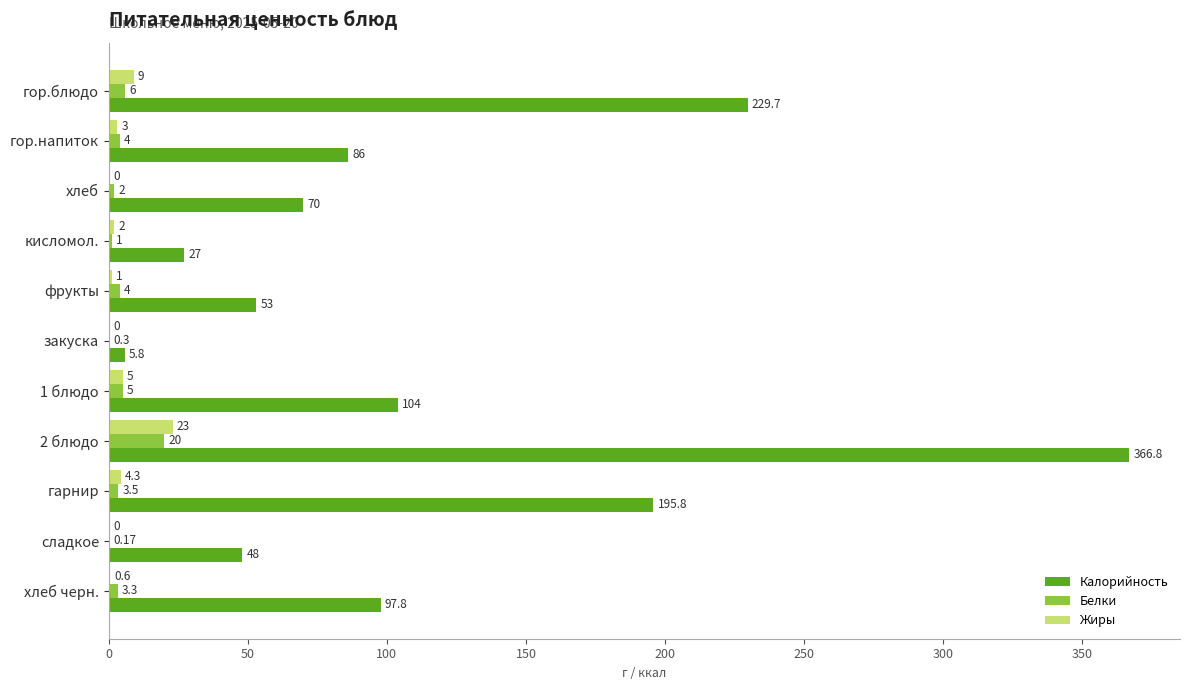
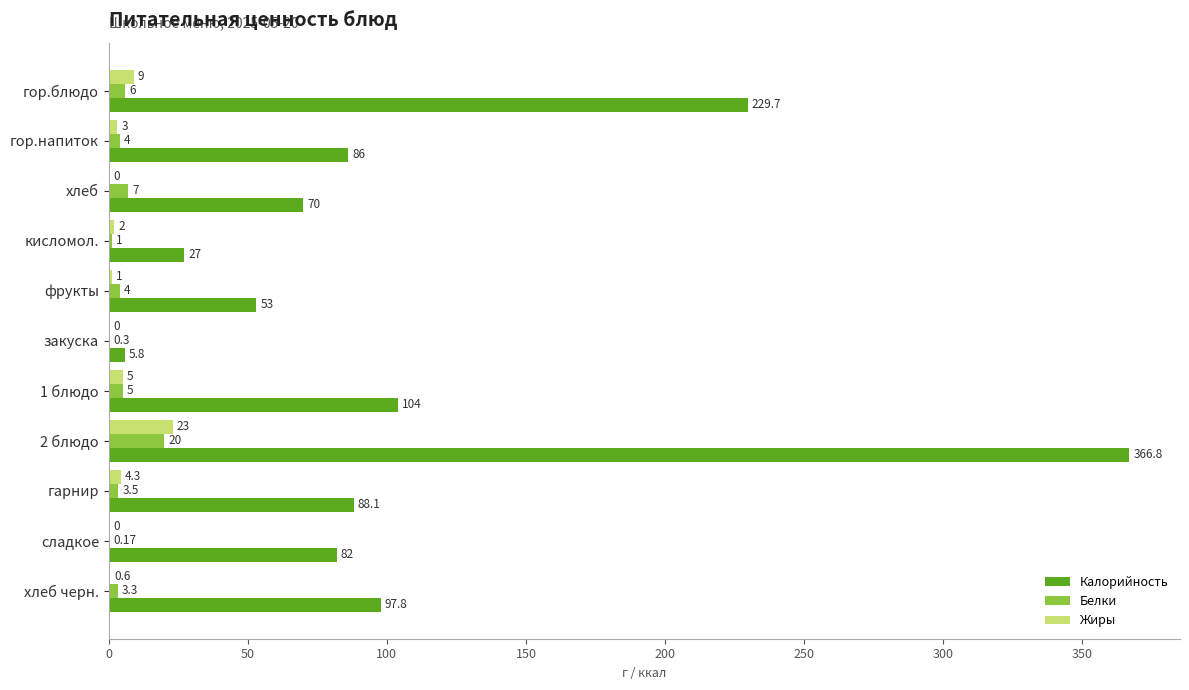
  {
    "Калорийность": {
      "гор.блюдо": 229.7,
      "гор.напиток": 86,
      "хлеб": 70,
      "кисломол.": 27,
      "фрукты": 53,
      "закуска": 5.8,
      "1 блюдо": 104,
      "2 блюдо": 366.8,
-     "гарнир": 195.8,
-     "сладкое": 48,
+     "гарнир": 88.1,
+     "сладкое": 82,
      "хлеб черн.": 97.8
    },
    "Белки": {
      "гор.блюдо": 6,
      "гор.напиток": 4,
-     "хлеб": 2,
+     "хлеб": 7,
      "кисломол.": 1,
      "фрукты": 4,
      "закуска": 0.3,
      "1 блюдо": 5,
      "2 блюдо": 20,
      "гарнир": 3.5,
      "сладкое": 0.17,
      "хлеб черн.": 3.3
    },
    "Жиры": {
      "гор.блюдо": 9,
      "гор.напиток": 3,
      "хлеб": 0,
      "кисломол.": 2,
      "фрукты": 1,
      "закуска": 0,
      "1 блюдо": 5,
      "2 блюдо": 23,
      "гарнир": 4.3,
      "сладкое": 0,
      "хлеб черн.": 0.6
    }
  }
